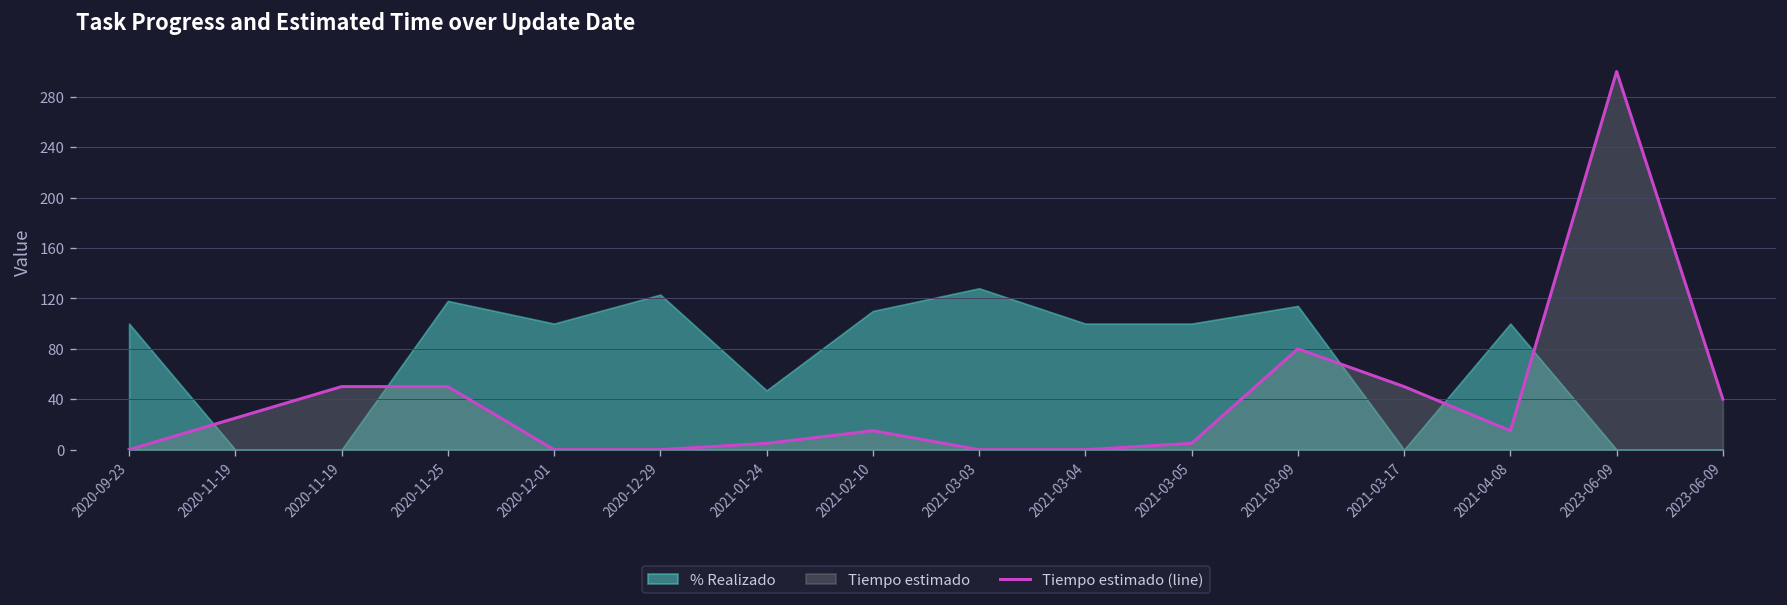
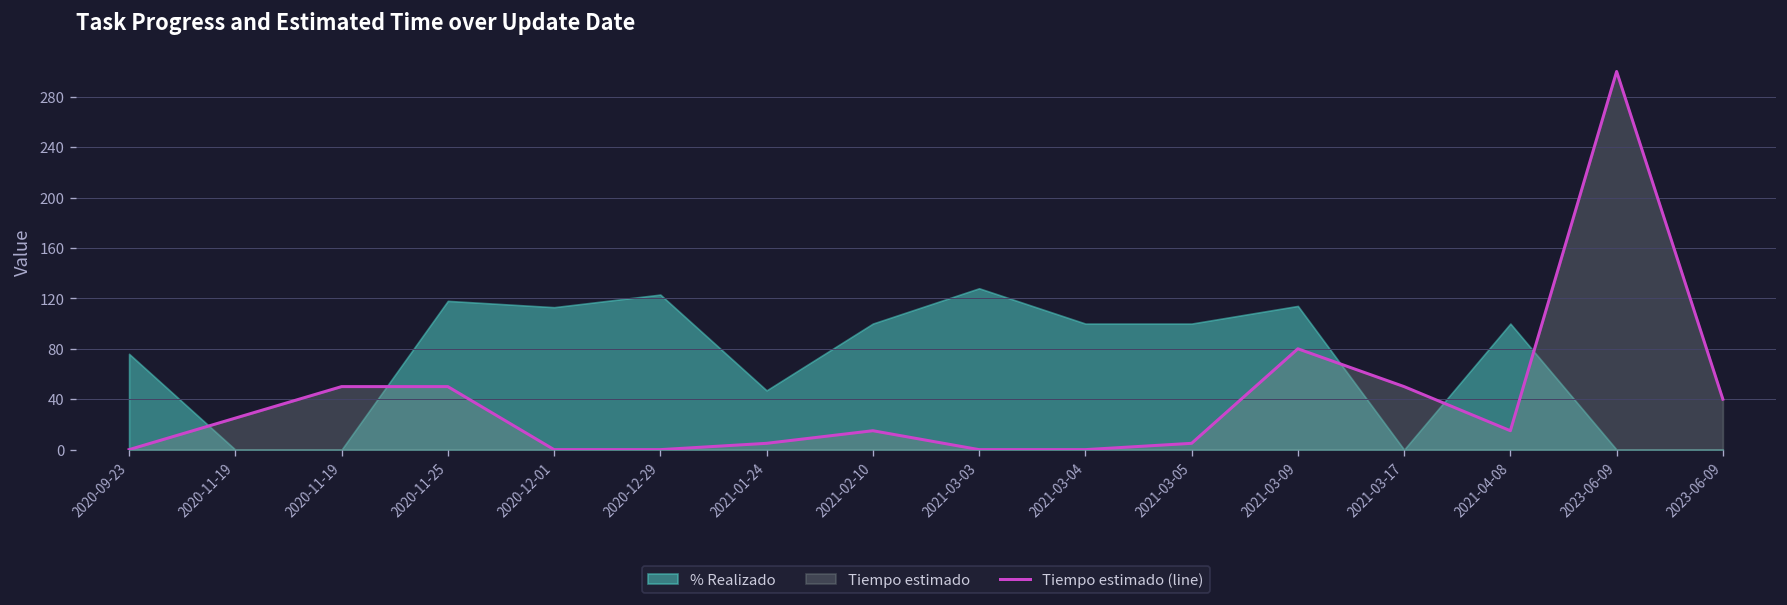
  {
    "% Realizado": {
-     "2020-09-23": 100,
+     "2020-09-23": 76,
      "2020-11-25": 118,
-     "2020-12-01": 100,
+     "2020-12-01": 113,
      "2020-12-29": 123,
      "2021-01-24": 47,
-     "2021-02-10": 110,
+     "2021-02-10": 100,
      "2021-03-03": 128,
      "2021-03-04": 100,
      "2021-03-05": 100,
      "2021-03-09": 114,
      "2021-03-17": 0,
      "2021-04-08": 100
    },
    "Tiempo estimado": {
      "2020-09-23": 0,
      "2020-11-25": 50,
      "2020-12-01": 0,
      "2020-12-29": 0,
      "2021-01-24": 5,
      "2021-02-10": 15,
      "2021-03-03": 0,
      "2021-03-04": 0,
      "2021-03-05": 5,
      "2021-03-09": 80,
      "2021-03-17": 50,
      "2021-04-08": 15
    }
  }
